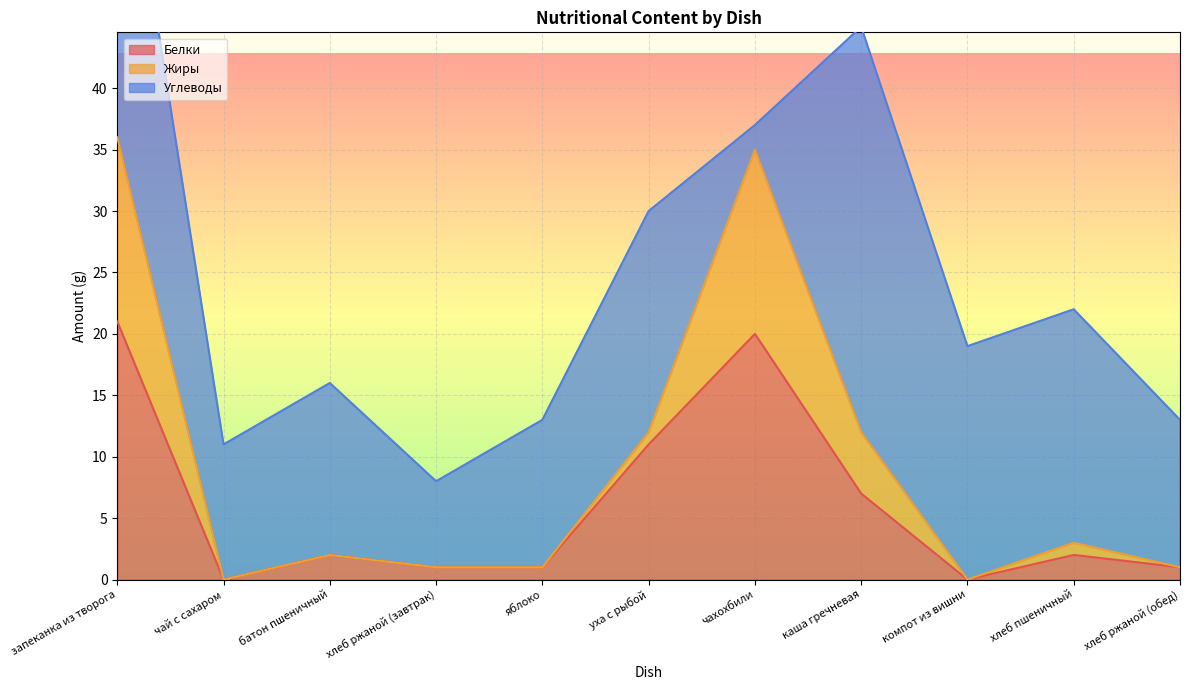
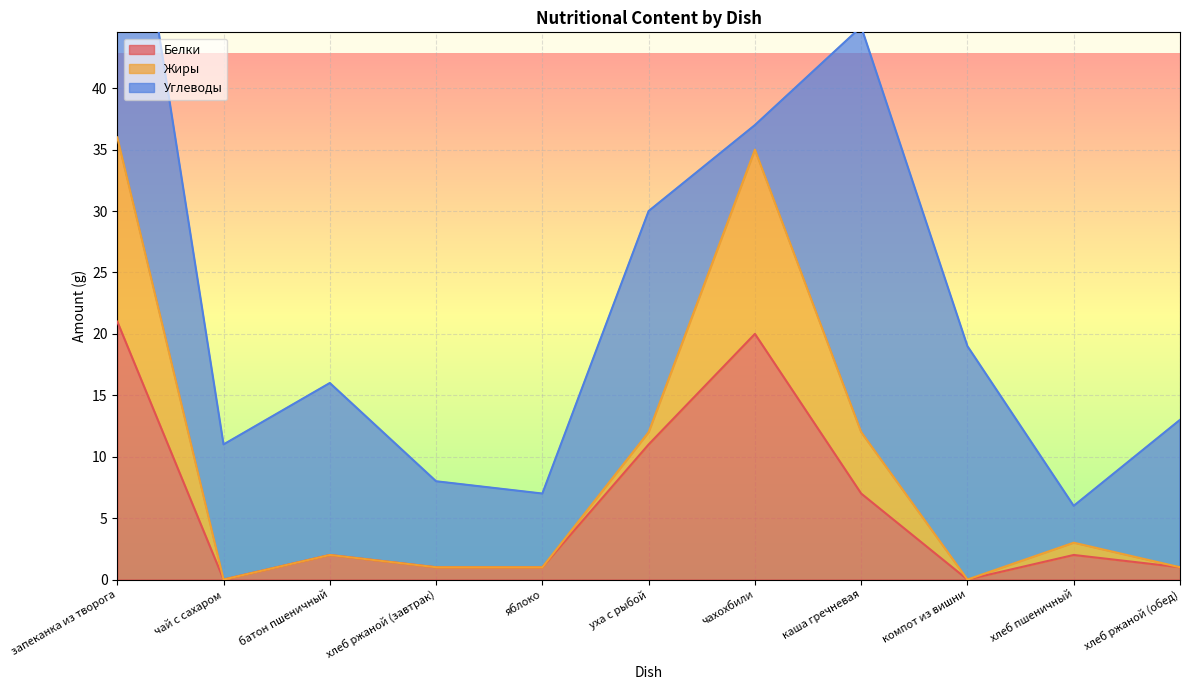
  {
    "Белки": {
      "запеканка из творога": 21,
      "уха с рыбой": 11,
      "чахохбили": 20,
      "каша гречневая": 7,
      "хлеб пшеничный": 2
    },
    "Жиры": {
      "запеканка из творога": 15,
      "уха с рыбой": 1,
      "чахохбили": 15,
      "каша гречневая": 5,
      "хлеб пшеничный": 1
    },
    "Углеводы": {
      "чай с сахаром": 11,
      "батон пшеничный": 14,
      "хлеб ржаной (завтрак)": 7,
-     "яблоко": 12,
+     "яблоко": 6,
      "уха с рыбой": 18,
      "чахохбили": 2,
      "компот из вишни": 19,
-     "хлеб пшеничный": 19,
+     "хлеб пшеничный": 3,
      "хлеб ржаной (обед)": 12
    }
  }
